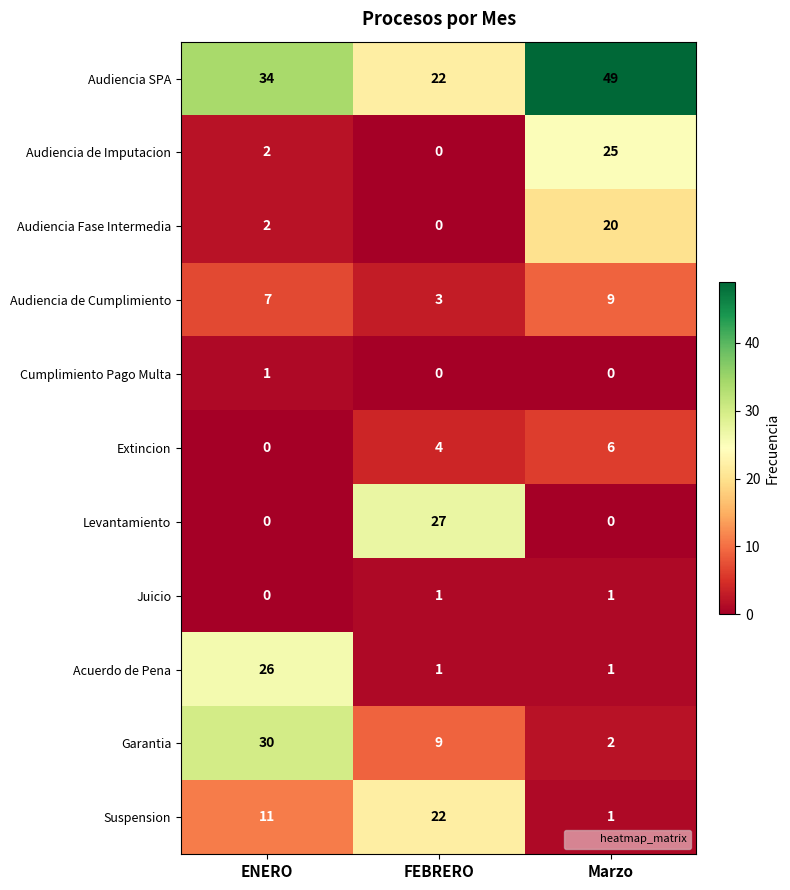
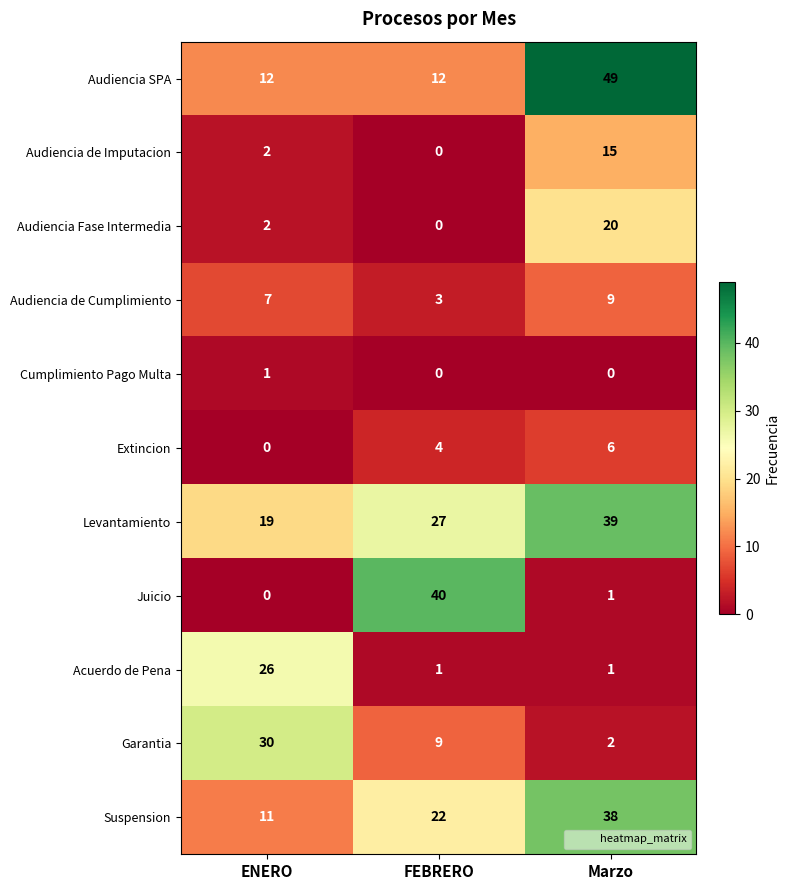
  {
    "Audiencia SPA": {
-     "ENERO": 34,
-     "FEBRERO": 22,
+     "ENERO": 12,
+     "FEBRERO": 12,
      "Marzo": 49
    },
    "Audiencia de Imputacion": {
      "ENERO": 2,
      "FEBRERO": 0,
-     "Marzo": 25
+     "Marzo": 15
    },
    "Audiencia Fase Intermedia": {
      "ENERO": 2,
      "FEBRERO": 0,
      "Marzo": 20
    },
    "Audiencia de Cumplimiento": {
      "ENERO": 7,
      "FEBRERO": 3,
      "Marzo": 9
    },
    "Cumplimiento Pago Multa": {
      "ENERO": 1,
      "FEBRERO": 0,
      "Marzo": 0
    },
    "Extincion": {
      "ENERO": 0,
      "FEBRERO": 4,
      "Marzo": 6
    },
    "Levantamiento": {
-     "ENERO": 0,
+     "ENERO": 19,
      "FEBRERO": 27,
-     "Marzo": 0
+     "Marzo": 39
    },
    "Juicio": {
      "ENERO": 0,
-     "FEBRERO": 1,
+     "FEBRERO": 40,
      "Marzo": 1
    },
    "Acuerdo de Pena": {
      "ENERO": 26,
      "FEBRERO": 1,
      "Marzo": 1
    },
    "Garantia": {
      "ENERO": 30,
      "FEBRERO": 9,
      "Marzo": 2
    },
    "Suspension": {
      "ENERO": 11,
      "FEBRERO": 22,
-     "Marzo": 1
+     "Marzo": 38
    }
  }
